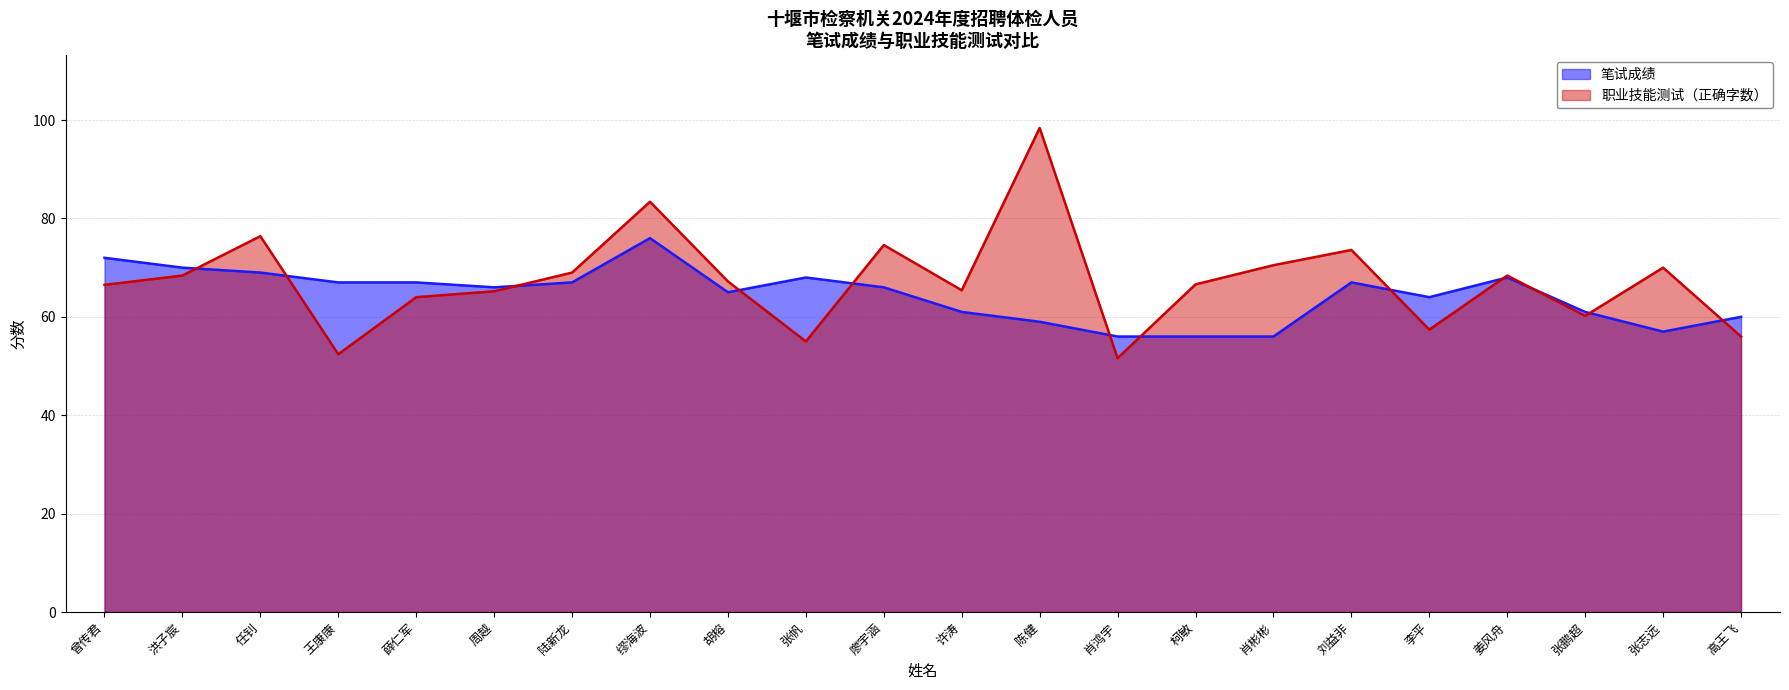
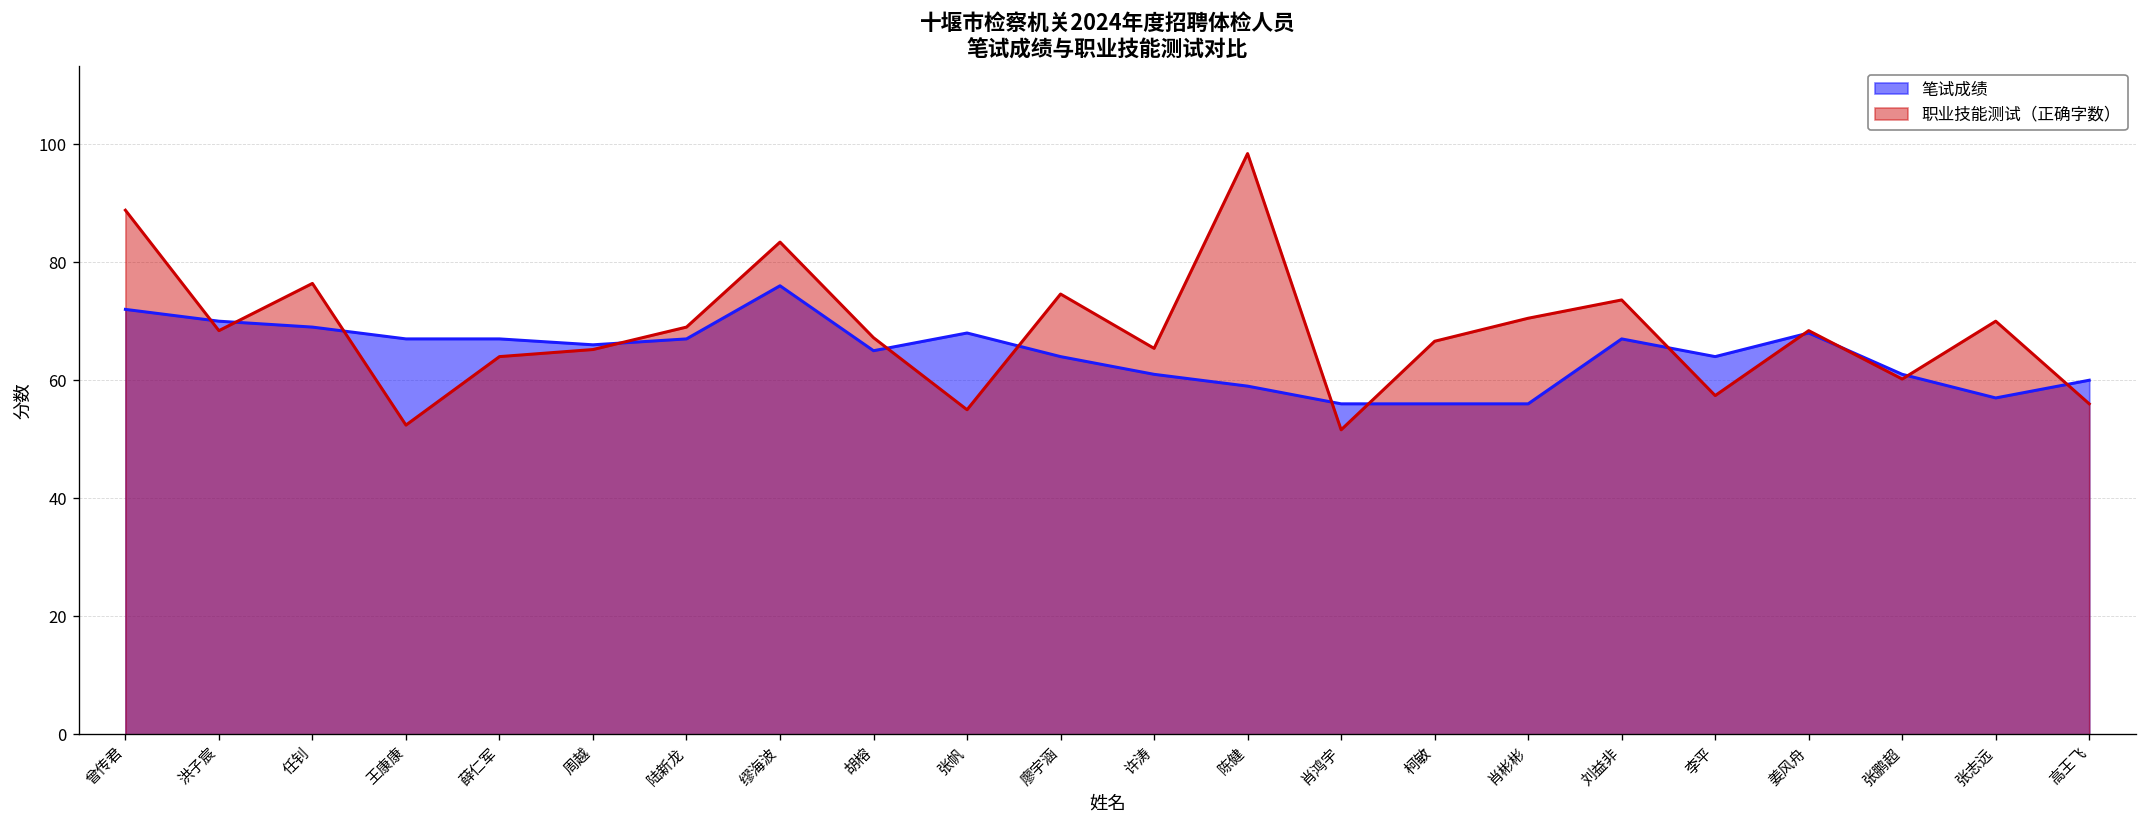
  {
    "笔试成绩": {
      "曾传君": 72,
      "洪子宸": 70,
      "任钊": 69,
      "王康康": 67,
      "薛仁军": 67,
      "周越": 66,
      "陆新龙": 67,
      "缪海波": 76,
      "胡榕": 65,
      "张帆": 68,
-     "廖宇涵": 66,
+     "廖宇涵": 64,
      "许涛": 61,
      "陈健": 59,
      "肖鸿宇": 56,
      "柯敏": 56,
      "肖彬彬": 56,
      "刘益非": 67,
      "李平": 64,
      "张鹏超": 61,
      "张志远": 57,
      "高王飞": 60
    },
    "职业技能测试（正确字数）": {
-     "曾传君": 67,
+     "曾传君": 89,
      "洪子宸": 68,
      "任钊": 76,
      "王康康": 52,
      "薛仁军": 64,
      "周越": 65,
      "陆新龙": 69,
      "缪海波": 83,
      "胡榕": 67,
      "张帆": 55,
      "廖宇涵": 75,
      "许涛": 65,
      "陈健": 98,
      "肖鸿宇": 52,
      "柯敏": 67,
      "肖彬彬": 71,
      "刘益非": 74,
      "李平": 57,
      "张鹏超": 60,
      "张志远": 70,
      "高王飞": 56
    }
  }
